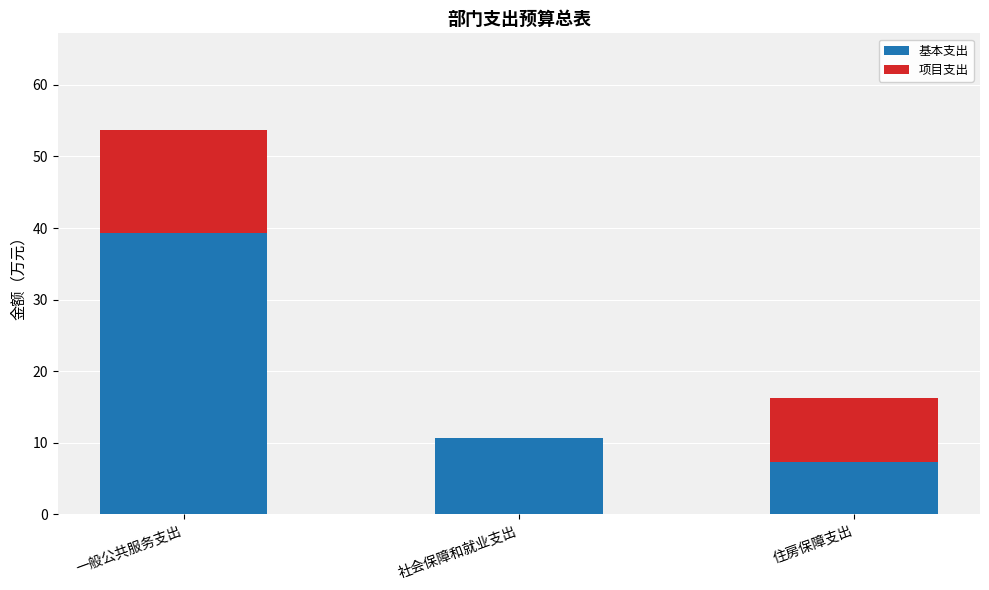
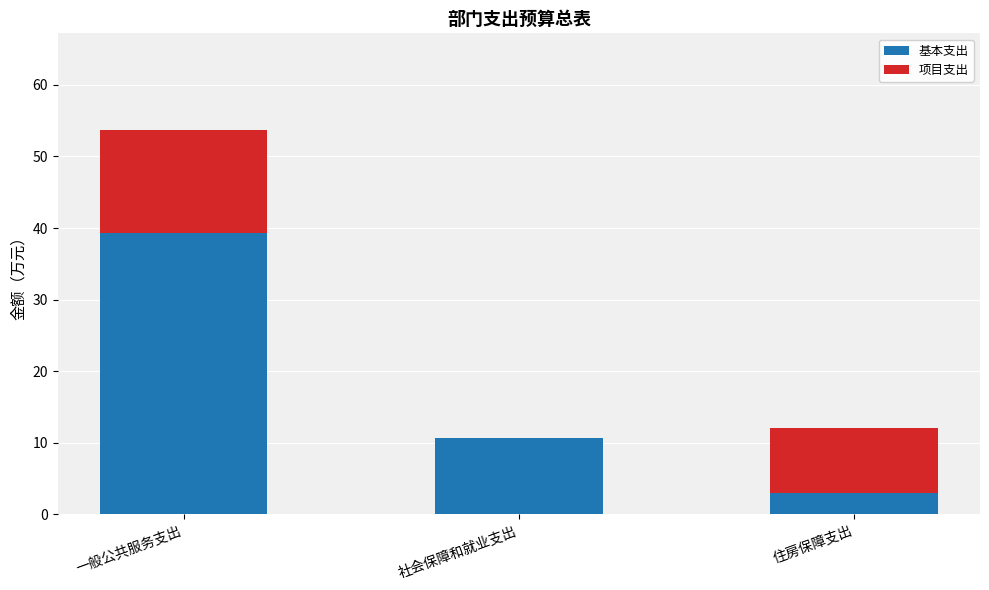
  {
    "基本支出": {
      "一般公共服务支出": 39,
      "社会保障和就业支出": 11,
-     "住房保障支出": 7
+     "住房保障支出": 3
    },
    "项目支出": {
      "一般公共服务支出": 14,
      "社会保障和就业支出": 0,
      "住房保障支出": 9
    }
  }
